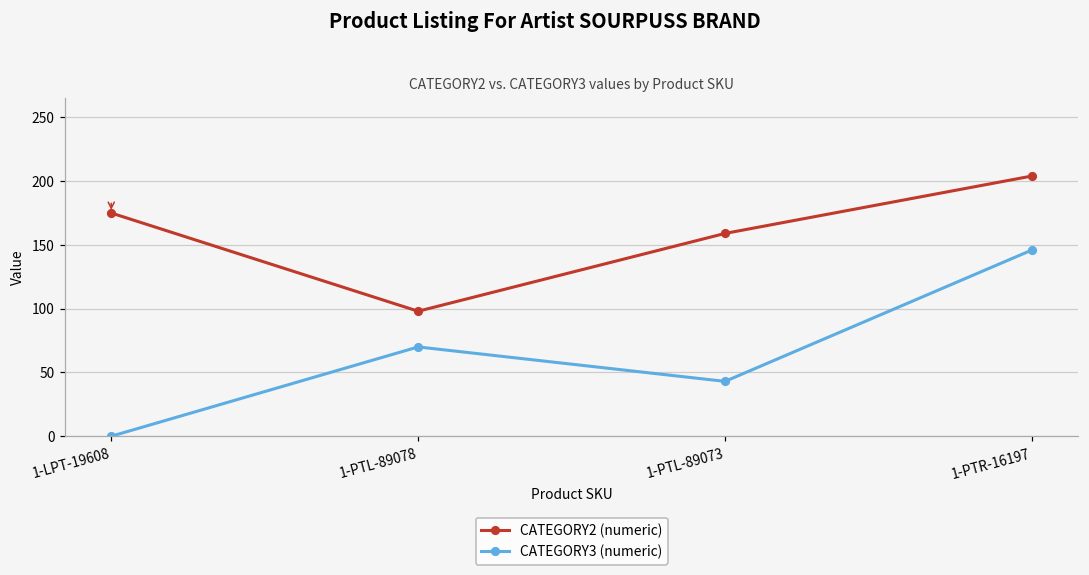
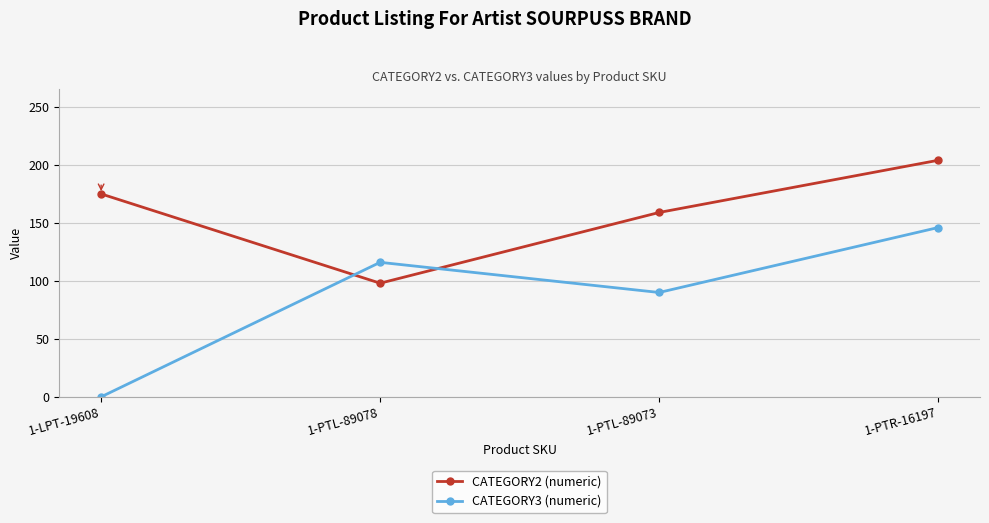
  {
    "CATEGORY2 (numeric)": {
      "1-LPT-19608": 175,
      "1-PTL-89078": 98,
      "1-PTL-89073": 159,
      "1-PTR-16197": 204
    },
    "CATEGORY3 (numeric)": {
      "1-LPT-19608": 0,
-     "1-PTL-89078": 70,
-     "1-PTL-89073": 43,
+     "1-PTL-89078": 116,
+     "1-PTL-89073": 90,
      "1-PTR-16197": 146
    }
  }
